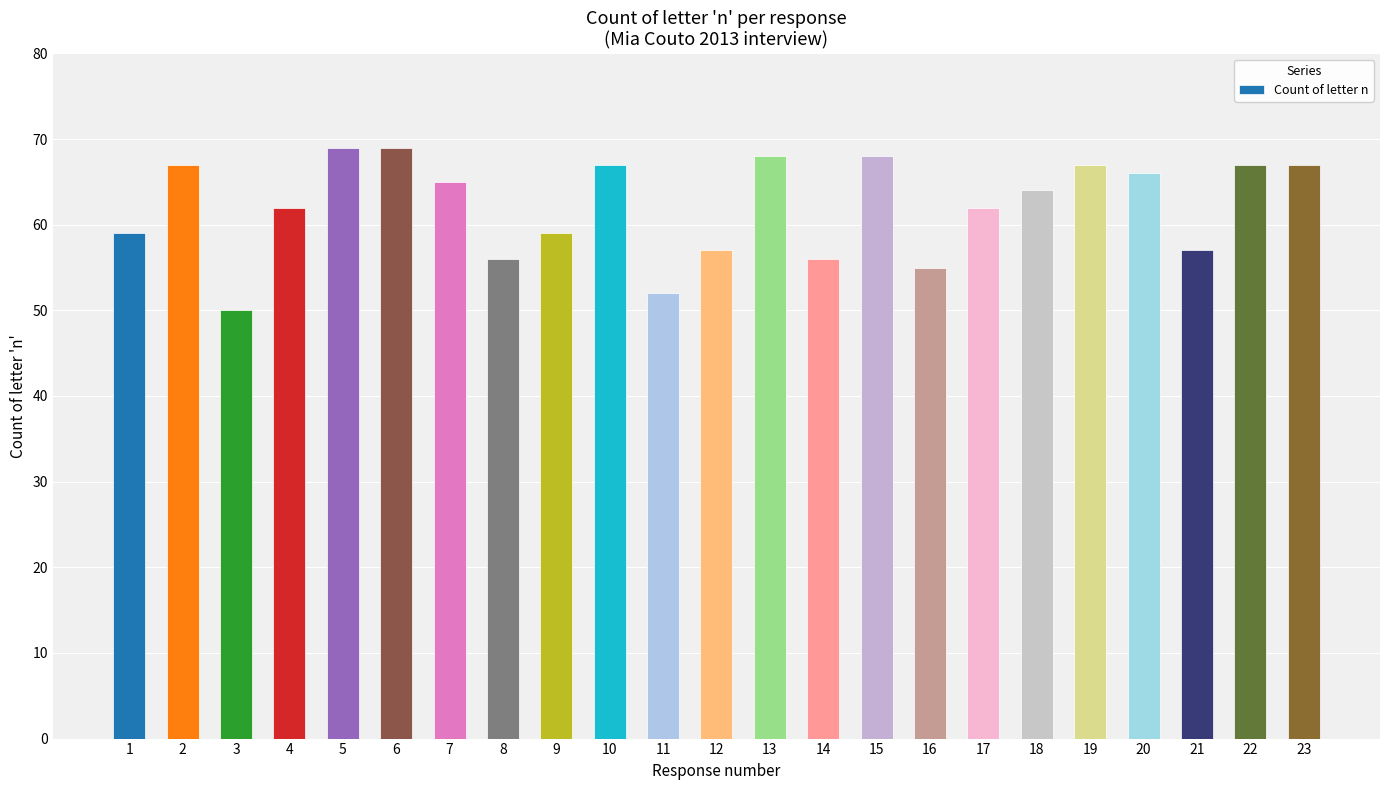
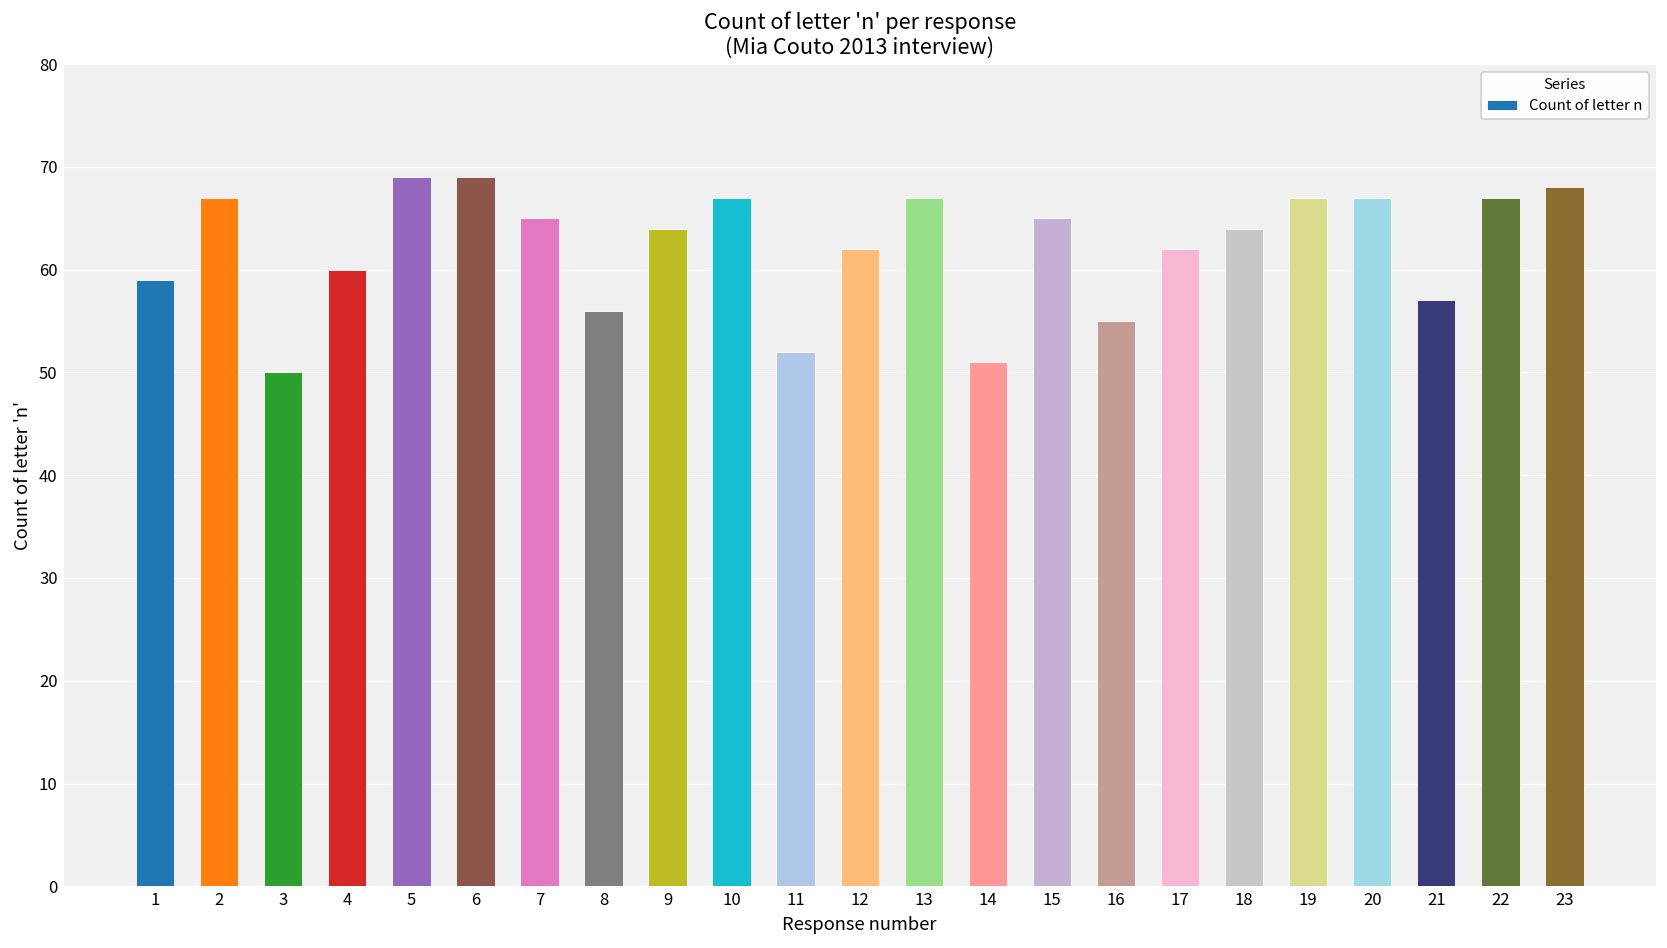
  {
    "1": 59,
    "2": 67,
    "3": 50,
-   "4": 62,
+   "4": 60,
    "5": 69,
    "6": 69,
    "7": 65,
    "8": 56,
-   "9": 59,
+   "9": 64,
    "10": 67,
    "11": 52,
-   "12": 57,
-   "13": 68,
-   "14": 56,
-   "15": 68,
+   "12": 62,
+   "13": 67,
+   "14": 51,
+   "15": 65,
    "16": 55,
    "17": 62,
    "18": 64,
    "19": 67,
-   "20": 66,
+   "20": 67,
    "21": 57,
    "22": 67,
-   "23": 67
+   "23": 68
  }
